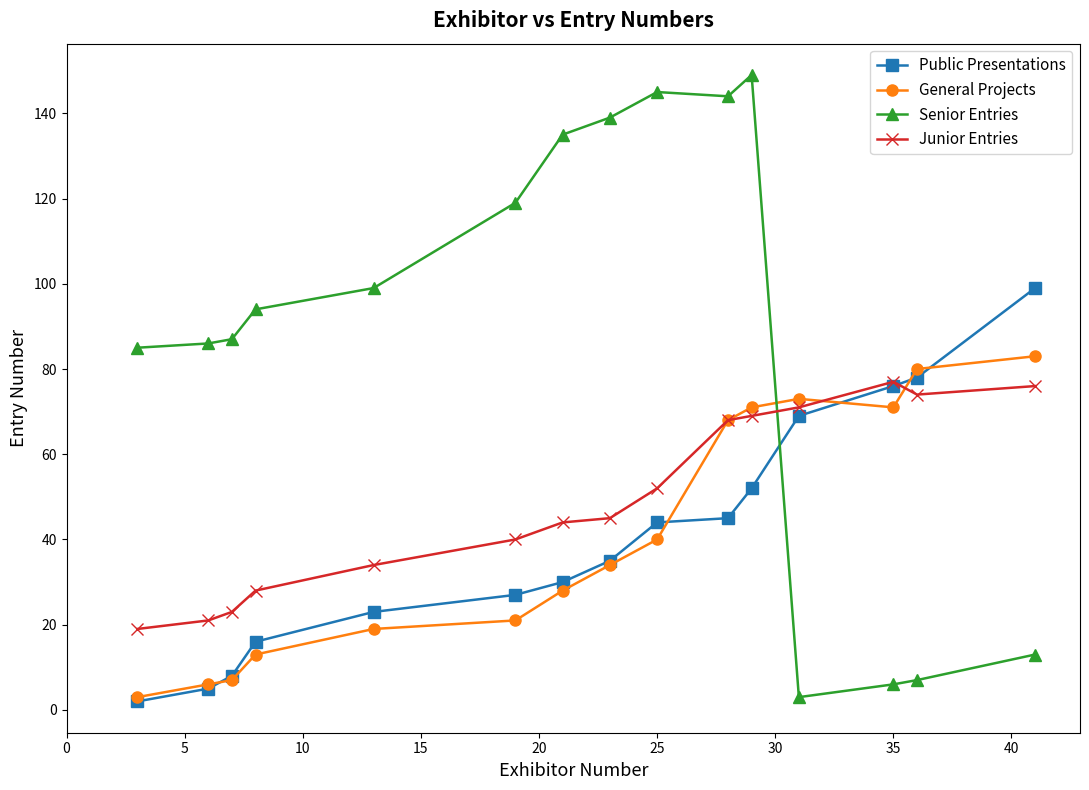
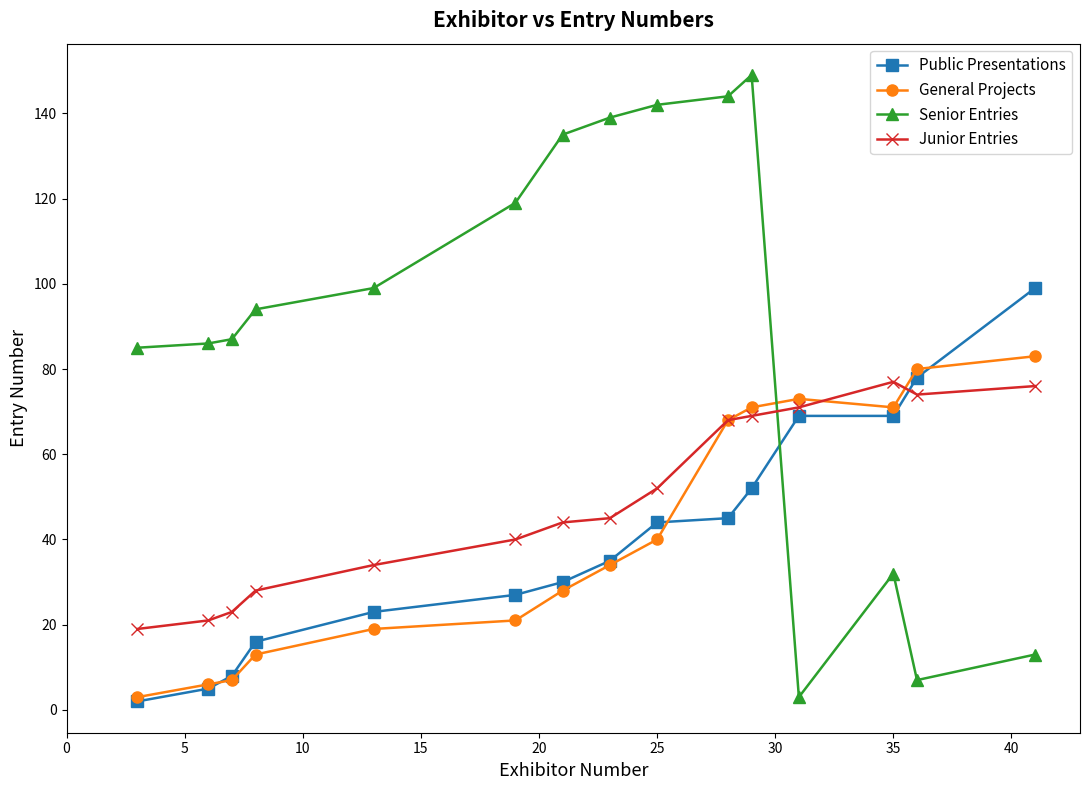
  {
    "Public Presentations": {
      "25": 44,
-     "35": 76
+     "35": 69
    },
    "General Projects": {
      "25": 40,
      "35": 71
    },
    "Senior Entries": {
-     "25": 145,
-     "35": 6
+     "25": 142,
+     "35": 32
    },
    "Junior Entries": {
      "25": 52,
      "35": 77
    }
  }
